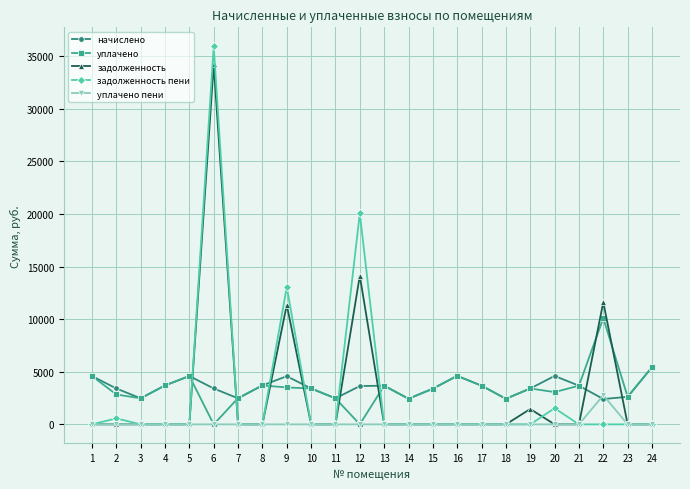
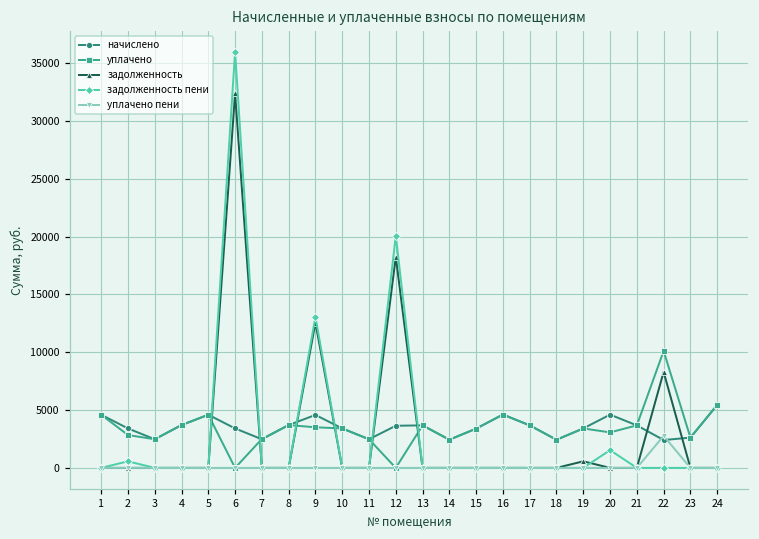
  {
    "задолженность": {
-     "6": 34200,
-     "9": 11400,
-     "12": 14100,
-     "19": 1500,
-     "22": 11600
+     "6": 32400,
+     "9": 12600,
+     "12": 18200,
+     "19": 600,
+     "22": 8300
    },
    "уплачено пени": {
      "9": 0,
      "22": 2800
    }
  }
